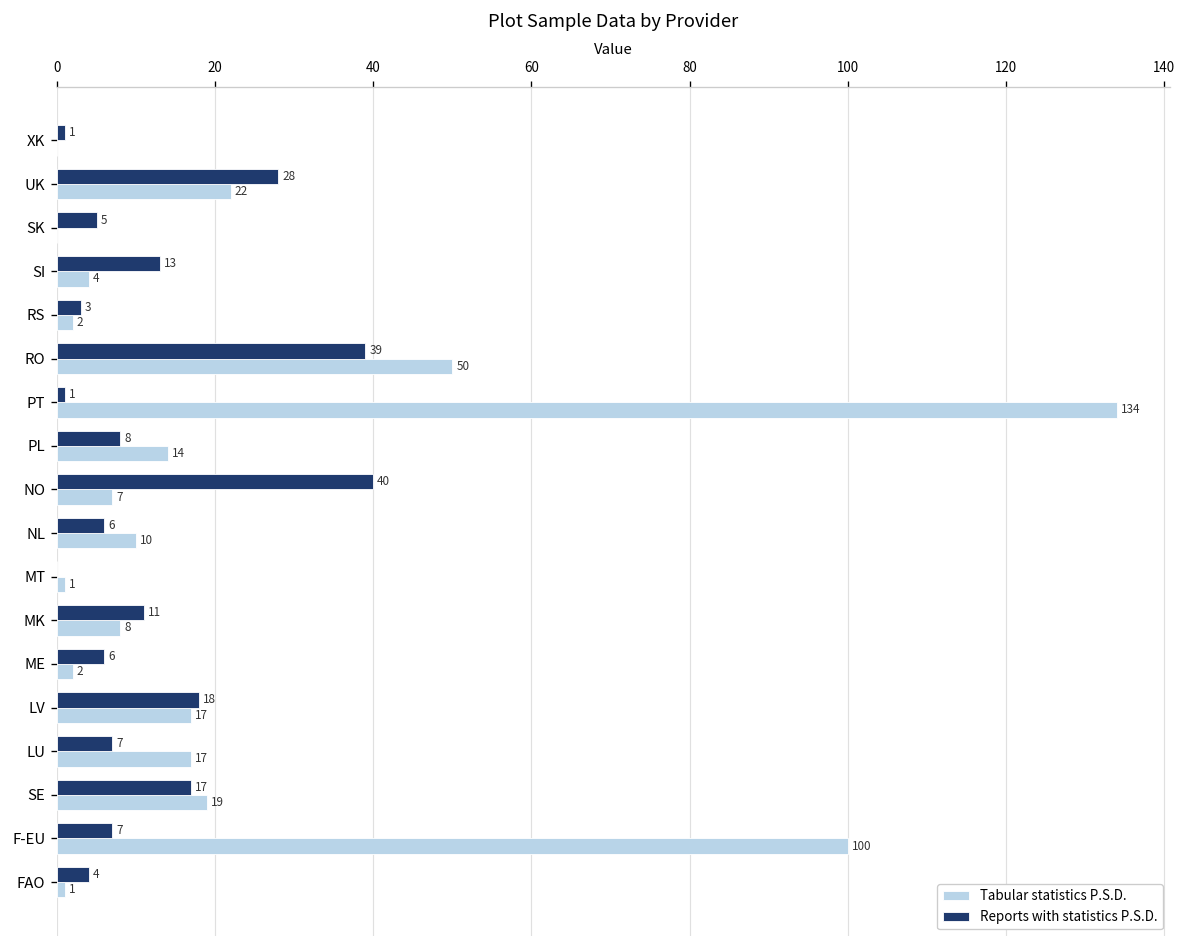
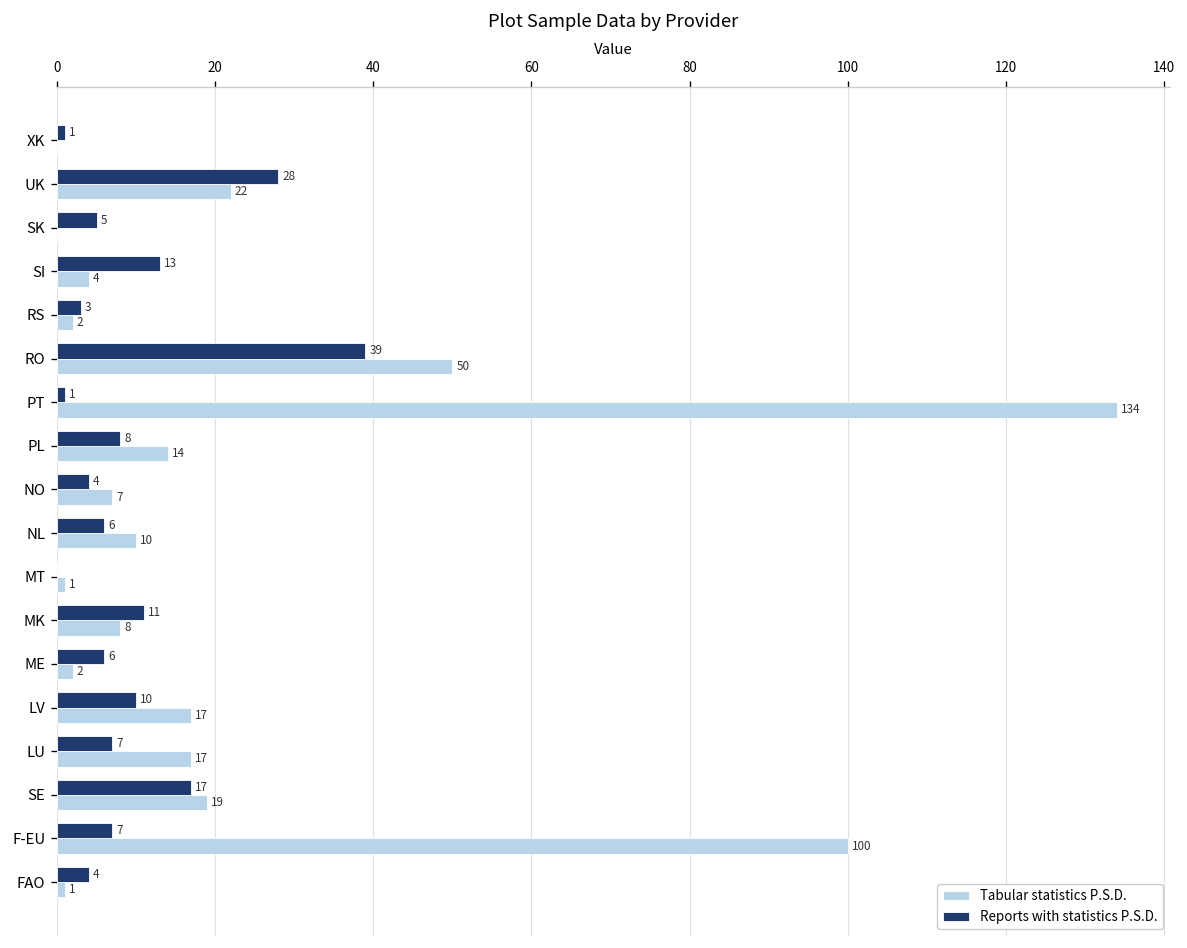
  {
    "Tabular statistics P.S.D.": {
      "UK": 22,
      "SI": 4,
      "RS": 2,
      "RO": 50,
      "PT": 134,
      "PL": 14,
      "NO": 7,
      "NL": 10,
      "MT": 1,
      "MK": 8,
      "ME": 2,
      "LV": 17,
      "LU": 17,
      "SE": 19,
      "F-EU": 100,
      "FAO": 1
    },
    "Reports with statistics P.S.D.": {
      "XK": 1,
      "UK": 28,
      "SK": 5,
      "SI": 13,
      "RS": 3,
      "RO": 39,
      "PT": 1,
      "PL": 8,
-     "NO": 40,
+     "NO": 4,
      "NL": 6,
      "MK": 11,
      "ME": 6,
-     "LV": 18,
+     "LV": 10,
      "LU": 7,
      "SE": 17,
      "F-EU": 7,
      "FAO": 4
    }
  }
